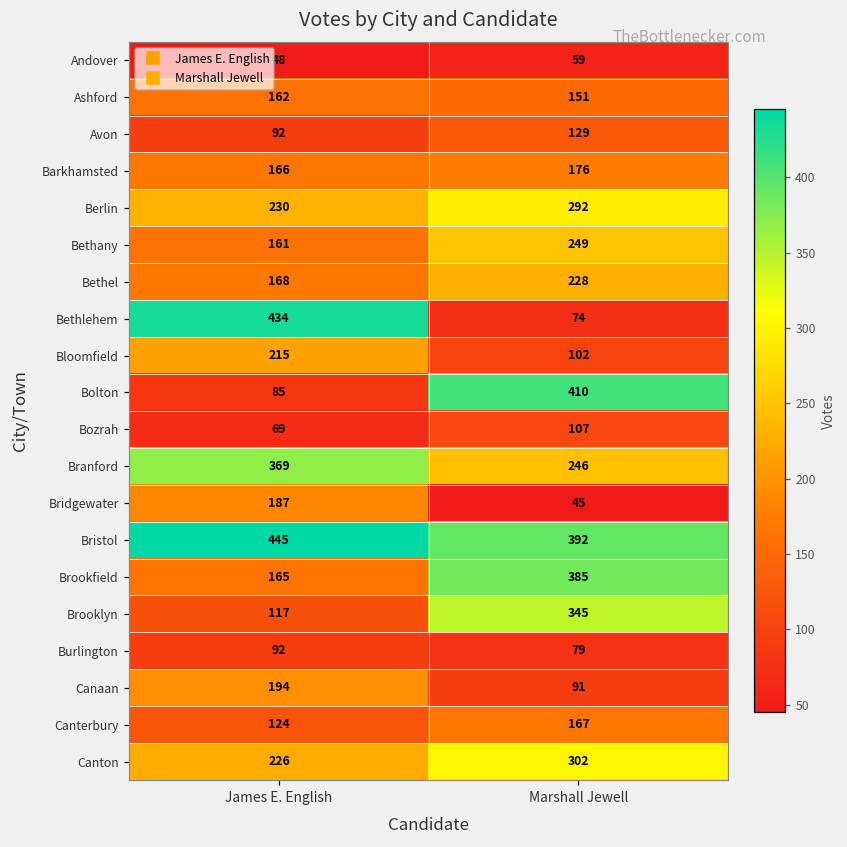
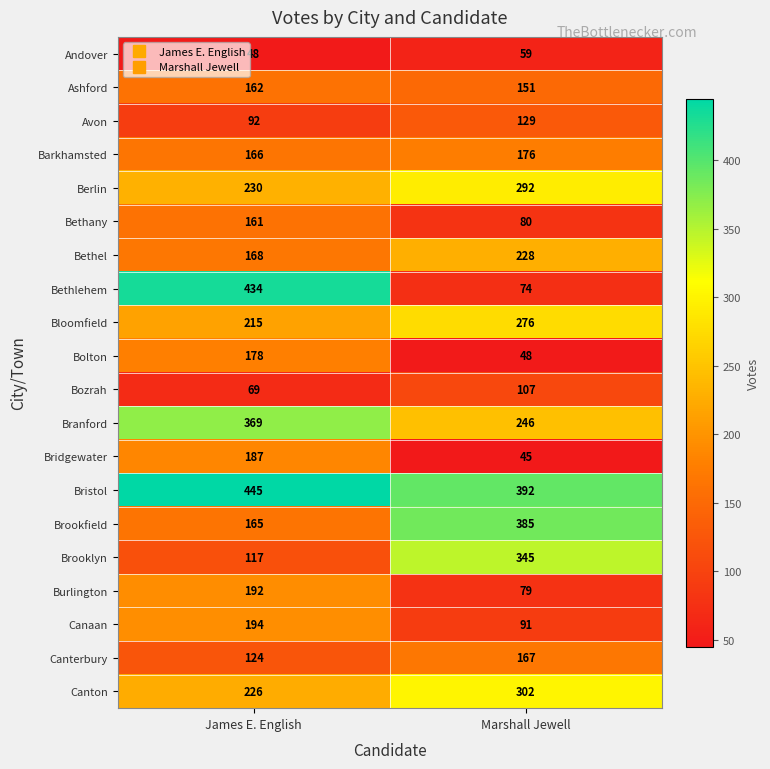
  {
    "Andover": {
      "Marshall Jewell": 59
    },
    "Ashford": {
      "James E. English": 162,
      "Marshall Jewell": 151
    },
    "Avon": {
      "James E. English": 92,
      "Marshall Jewell": 129
    },
    "Barkhamsted": {
      "James E. English": 166,
      "Marshall Jewell": 176
    },
    "Berlin": {
      "James E. English": 230,
      "Marshall Jewell": 292
    },
    "Bethany": {
      "James E. English": 161,
-     "Marshall Jewell": 249
+     "Marshall Jewell": 80
    },
    "Bethel": {
      "James E. English": 168,
      "Marshall Jewell": 228
    },
    "Bethlehem": {
      "James E. English": 434,
      "Marshall Jewell": 74
    },
    "Bloomfield": {
      "James E. English": 215,
-     "Marshall Jewell": 102
+     "Marshall Jewell": 276
    },
    "Bolton": {
-     "James E. English": 85,
-     "Marshall Jewell": 410
+     "James E. English": 178,
+     "Marshall Jewell": 48
    },
    "Bozrah": {
      "James E. English": 69,
      "Marshall Jewell": 107
    },
    "Branford": {
      "James E. English": 369,
      "Marshall Jewell": 246
    },
    "Bridgewater": {
      "James E. English": 187,
      "Marshall Jewell": 45
    },
    "Bristol": {
      "James E. English": 445,
      "Marshall Jewell": 392
    },
    "Brookfield": {
      "James E. English": 165,
      "Marshall Jewell": 385
    },
    "Brooklyn": {
      "James E. English": 117,
      "Marshall Jewell": 345
    },
    "Burlington": {
-     "James E. English": 92,
+     "James E. English": 192,
      "Marshall Jewell": 79
    },
    "Canaan": {
      "James E. English": 194,
      "Marshall Jewell": 91
    },
    "Canterbury": {
      "James E. English": 124,
      "Marshall Jewell": 167
    },
    "Canton": {
      "James E. English": 226,
      "Marshall Jewell": 302
    }
  }
